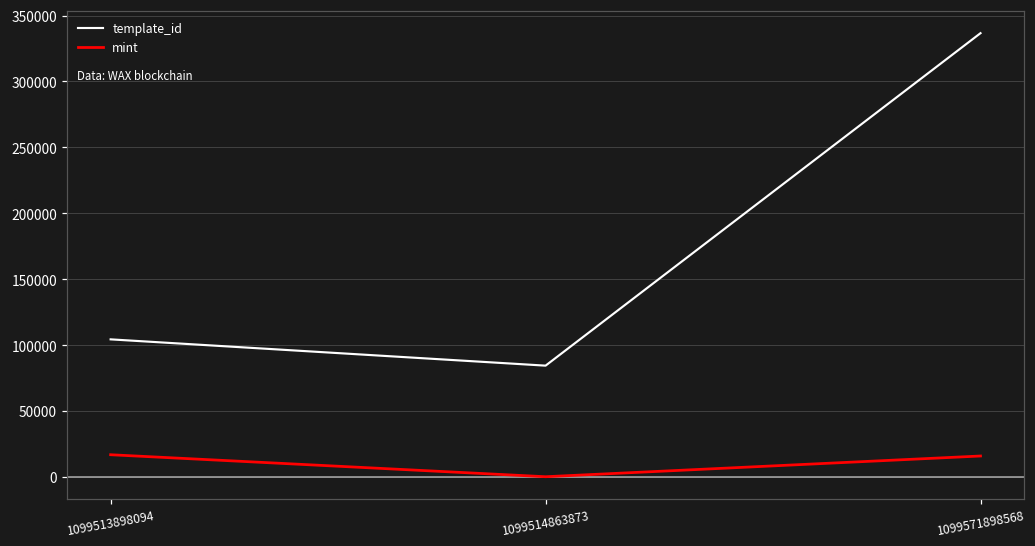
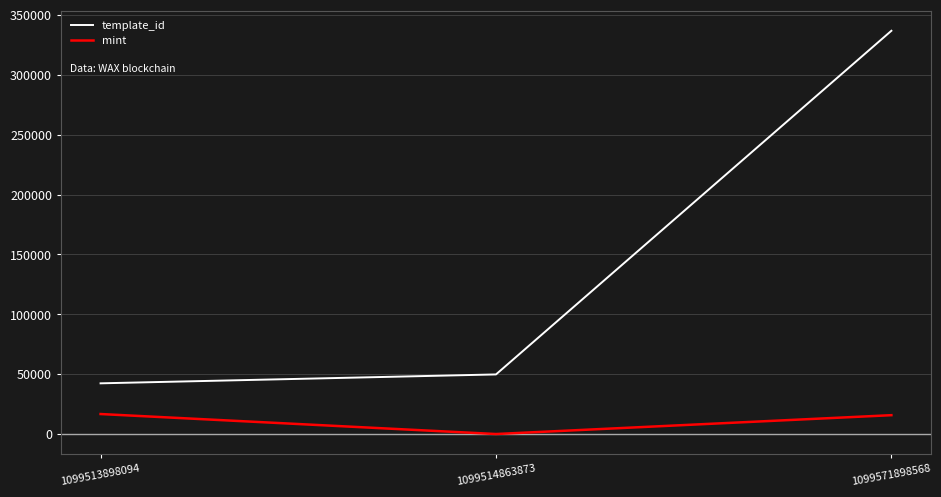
  {
    "template_id": {
-     "1099513898094": 104000,
-     "1099514863873": 84000,
+     "1099513898094": 42000,
+     "1099514863873": 50000,
      "1099571898568": 337000
    },
    "mint": {
      "1099513898094": 17000,
      "1099514863873": 0,
      "1099571898568": 16000
    }
  }
